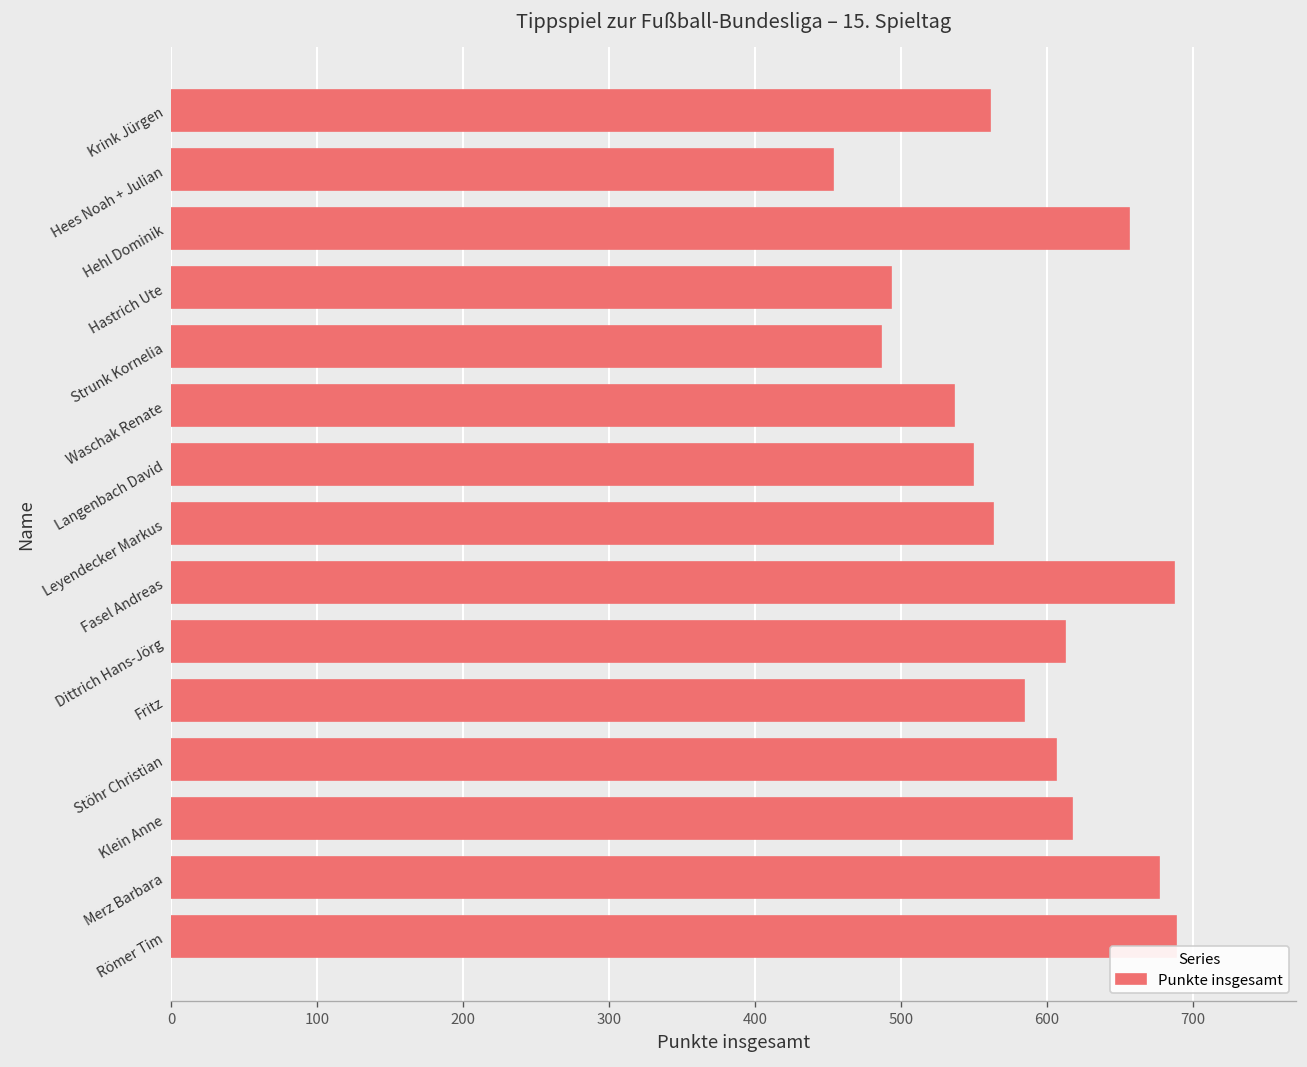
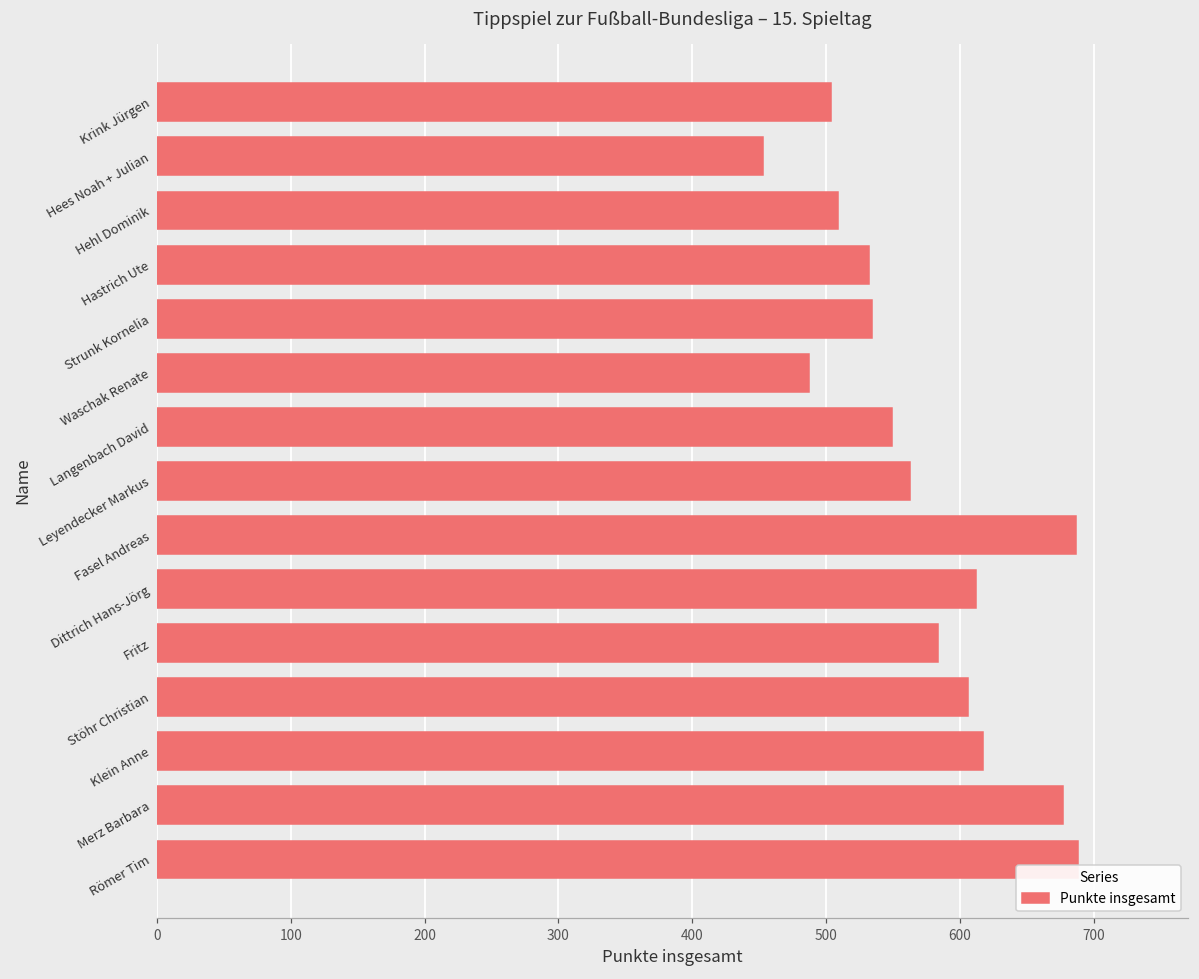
  {
-   "Krink Jürgen": 561,
+   "Krink Jürgen": 504,
    "Hees Noah + Julian": 453,
-   "Hehl Dominik": 656,
-   "Hastrich Ute": 493,
-   "Strunk Kornelia": 486,
-   "Waschak Renate": 536,
+   "Hehl Dominik": 509,
+   "Hastrich Ute": 532,
+   "Strunk Kornelia": 534,
+   "Waschak Renate": 487,
    "Langenbach David": 549,
    "Leyendecker Markus": 563,
    "Fasel Andreas": 687,
    "Dittrich Hans-Jörg": 612,
    "Fritz": 584,
    "Stöhr Christian": 606,
    "Klein Anne": 617,
    "Merz Barbara": 677,
    "Römer Tim": 688
  }
